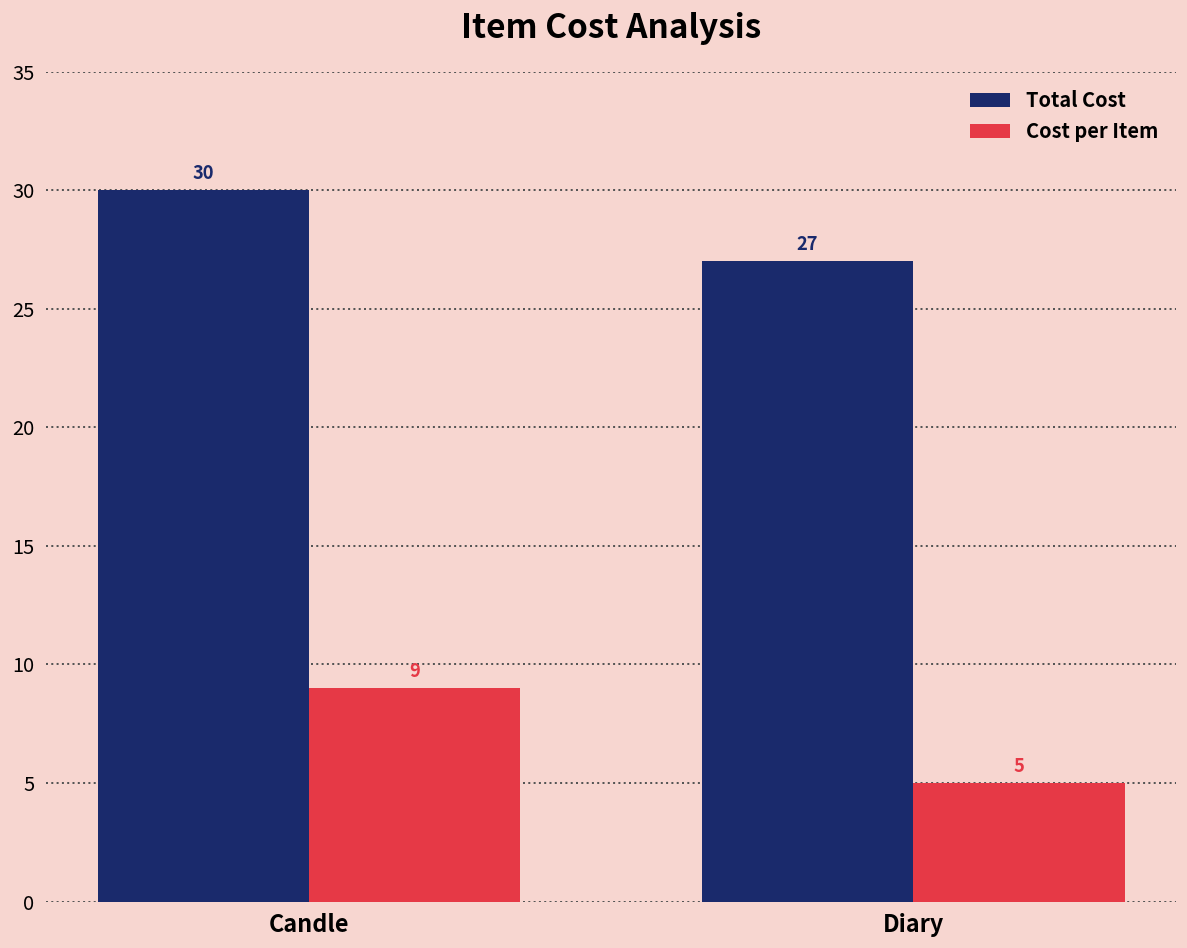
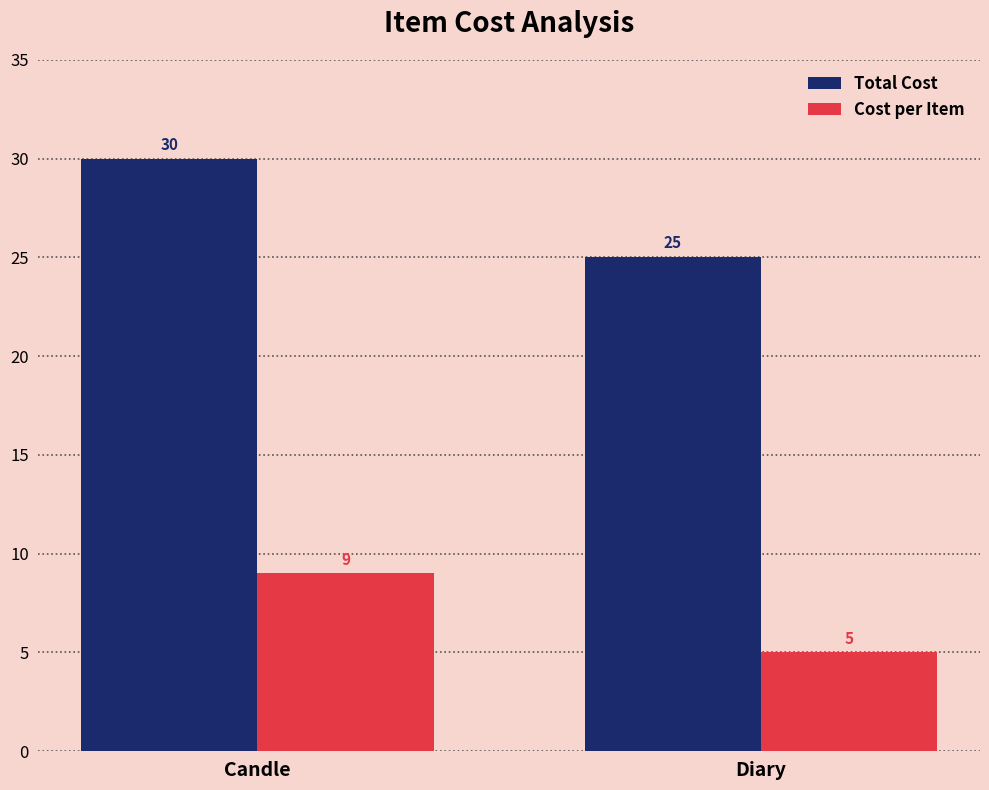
  {
    "Total Cost": {
      "Candle": 30,
-     "Diary": 27
+     "Diary": 25
    },
    "Cost per Item": {
      "Candle": 9,
      "Diary": 5
    }
  }
